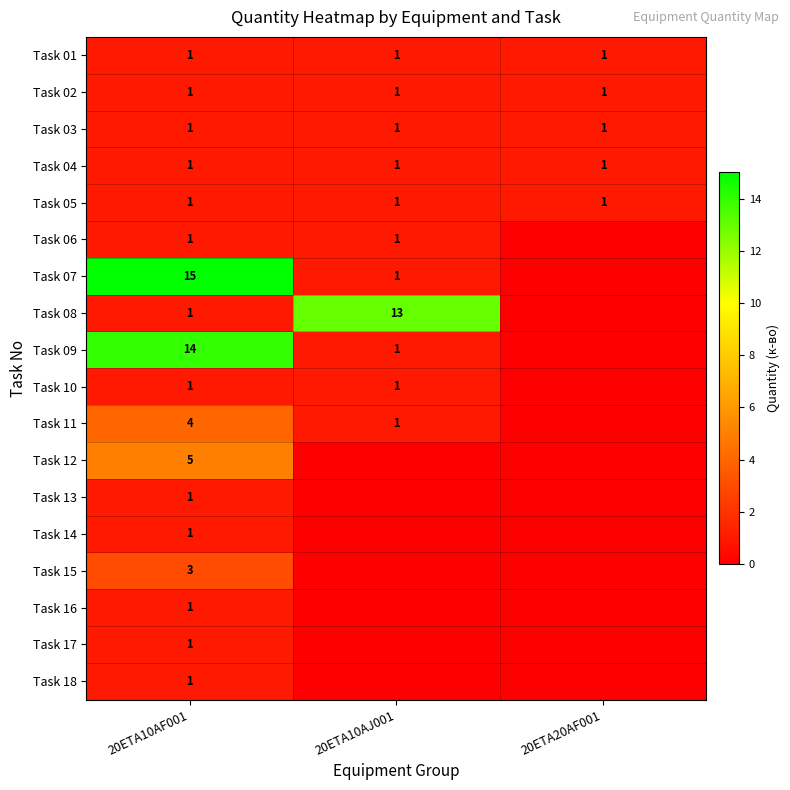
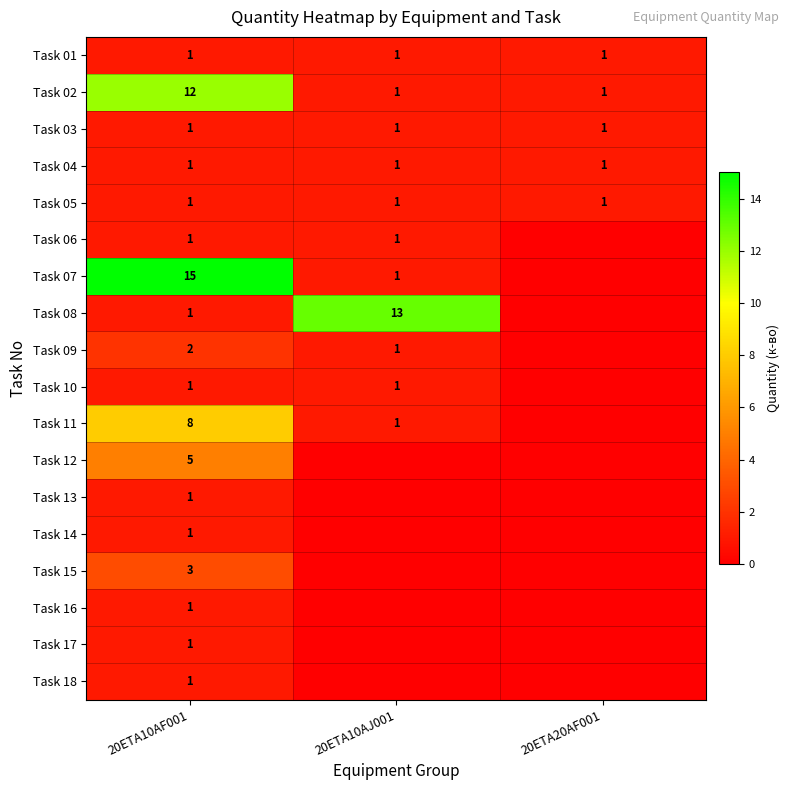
  {
    "Task 01": {
      "20ETA10AF001": 1,
      "20ETA10AJ001": 1,
      "20ETA20AF001": 1
    },
    "Task 02": {
-     "20ETA10AF001": 1,
+     "20ETA10AF001": 12,
      "20ETA10AJ001": 1,
      "20ETA20AF001": 1
    },
    "Task 03": {
      "20ETA10AF001": 1,
      "20ETA10AJ001": 1,
      "20ETA20AF001": 1
    },
    "Task 04": {
      "20ETA10AF001": 1,
      "20ETA10AJ001": 1,
      "20ETA20AF001": 1
    },
    "Task 05": {
      "20ETA10AF001": 1,
      "20ETA10AJ001": 1,
      "20ETA20AF001": 1
    },
    "Task 06": {
      "20ETA10AF001": 1,
      "20ETA10AJ001": 1
    },
    "Task 07": {
      "20ETA10AF001": 15,
      "20ETA10AJ001": 1
    },
    "Task 08": {
      "20ETA10AF001": 1,
      "20ETA10AJ001": 13
    },
    "Task 09": {
-     "20ETA10AF001": 14,
+     "20ETA10AF001": 2,
      "20ETA10AJ001": 1
    },
    "Task 10": {
      "20ETA10AF001": 1,
      "20ETA10AJ001": 1
    },
    "Task 11": {
-     "20ETA10AF001": 4,
+     "20ETA10AF001": 8,
      "20ETA10AJ001": 1
    },
    "Task 12": {
      "20ETA10AF001": 5
    },
    "Task 13": {
      "20ETA10AF001": 1
    },
    "Task 14": {
      "20ETA10AF001": 1
    },
    "Task 15": {
      "20ETA10AF001": 3
    },
    "Task 16": {
      "20ETA10AF001": 1
    },
    "Task 17": {
      "20ETA10AF001": 1
    },
    "Task 18": {
      "20ETA10AF001": 1
    }
  }
